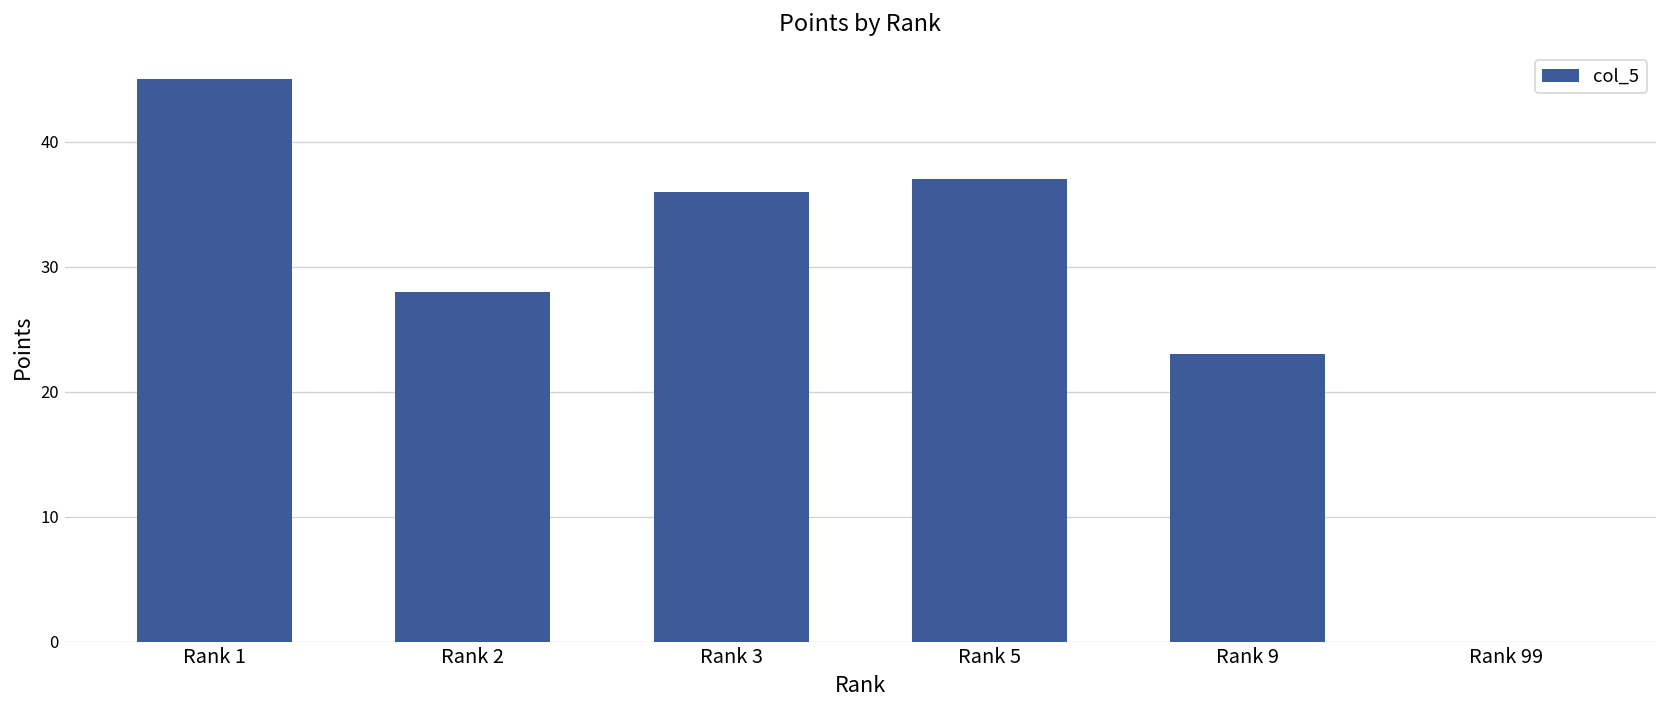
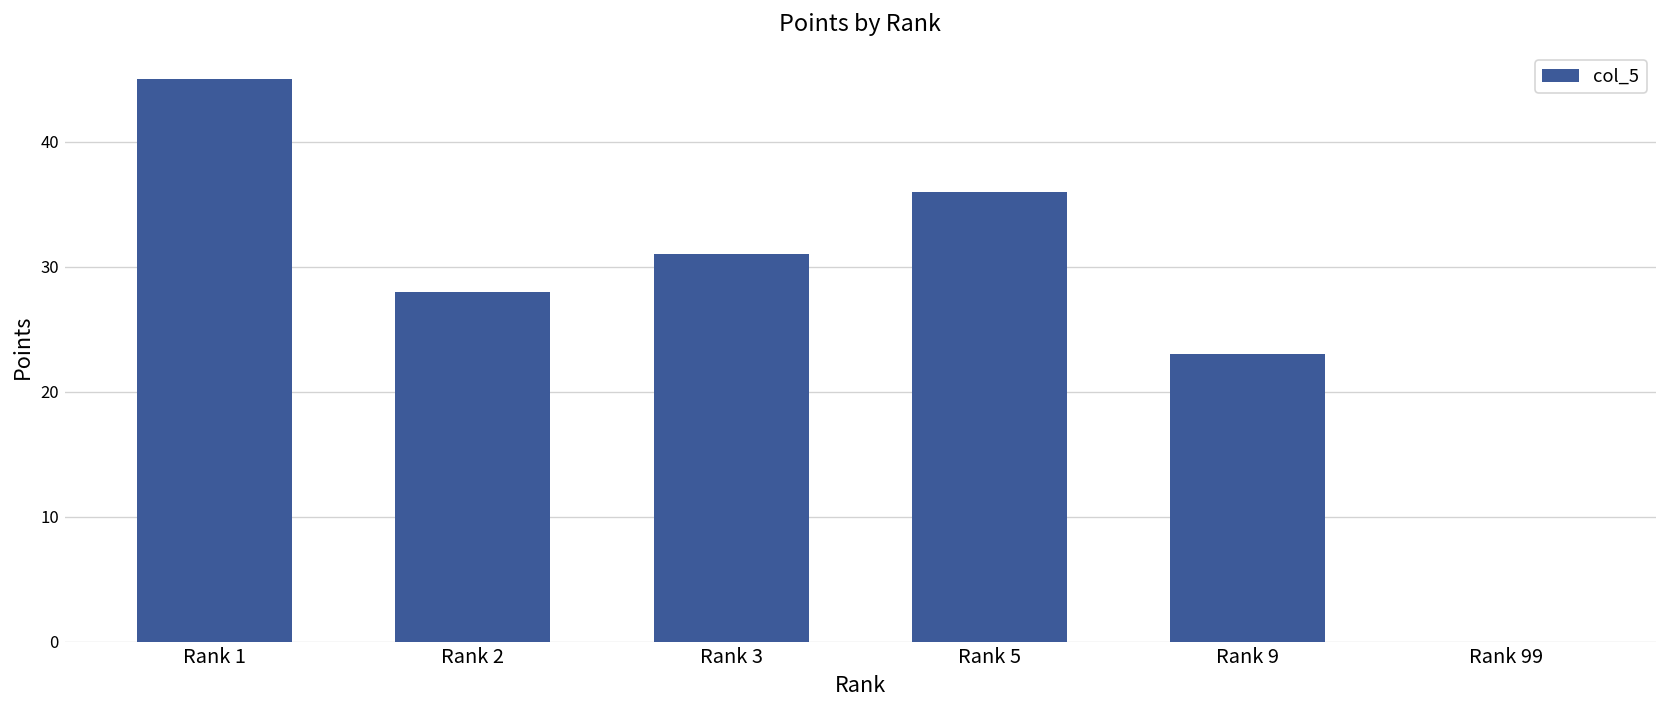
  {
    "Rank 1": 45,
    "Rank 2": 28,
-   "Rank 3": 36,
-   "Rank 5": 37,
+   "Rank 3": 31,
+   "Rank 5": 36,
    "Rank 9": 23,
    "Rank 99": 0
  }
